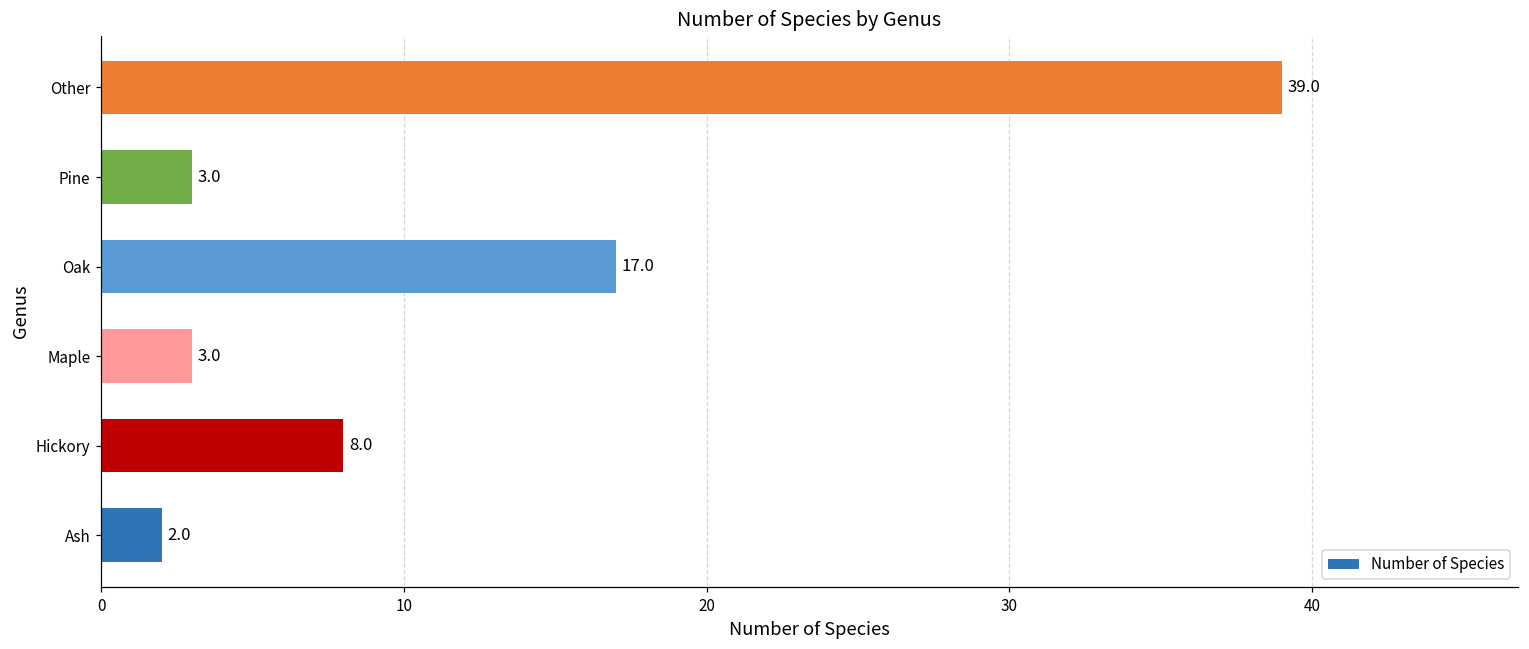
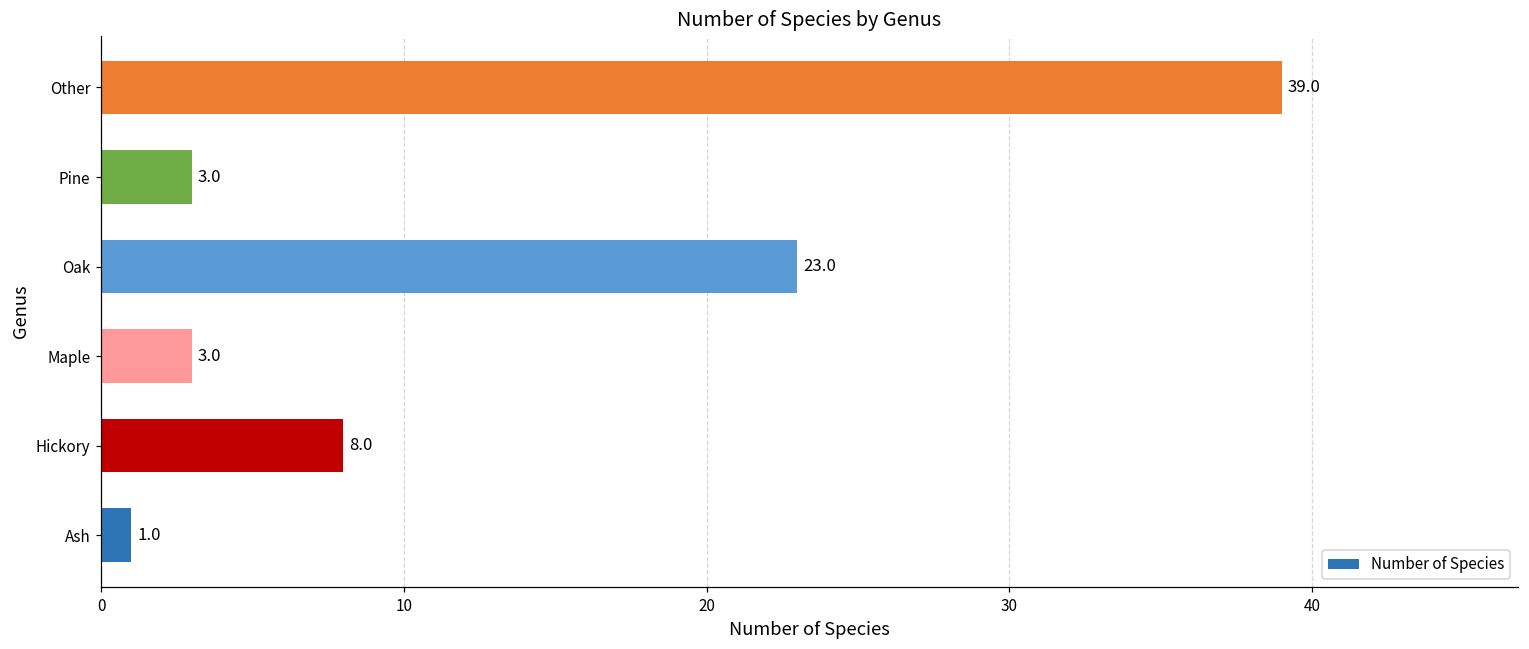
  {
    "Other": 39.0,
    "Pine": 3.0,
-   "Oak": 17.0,
+   "Oak": 23.0,
    "Maple": 3.0,
    "Hickory": 8.0,
-   "Ash": 2.0
+   "Ash": 1.0
  }
